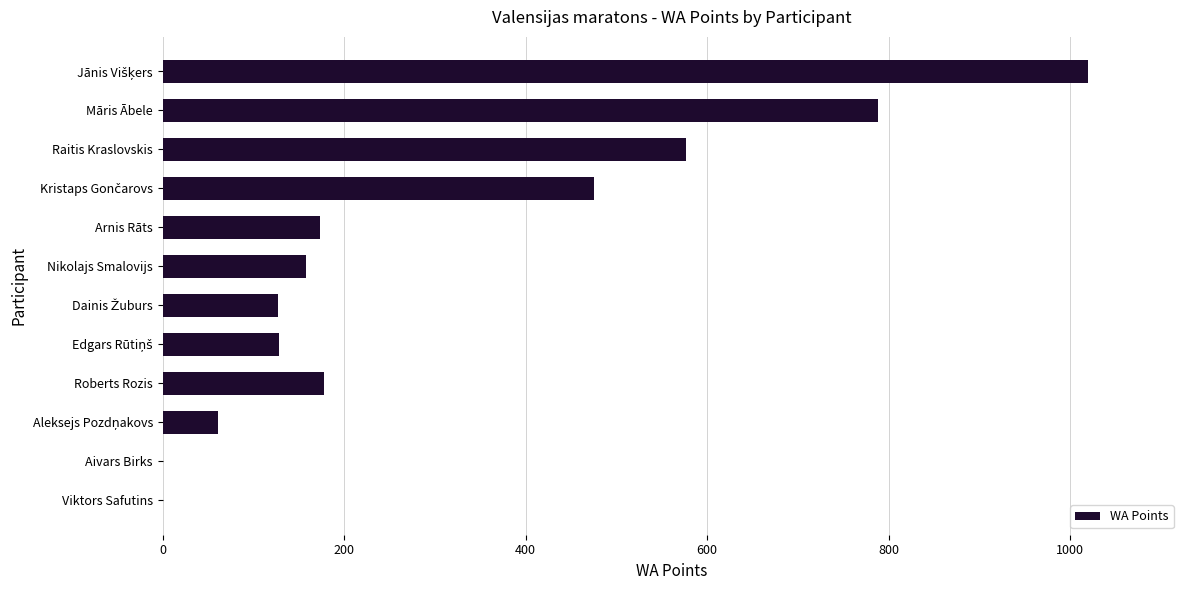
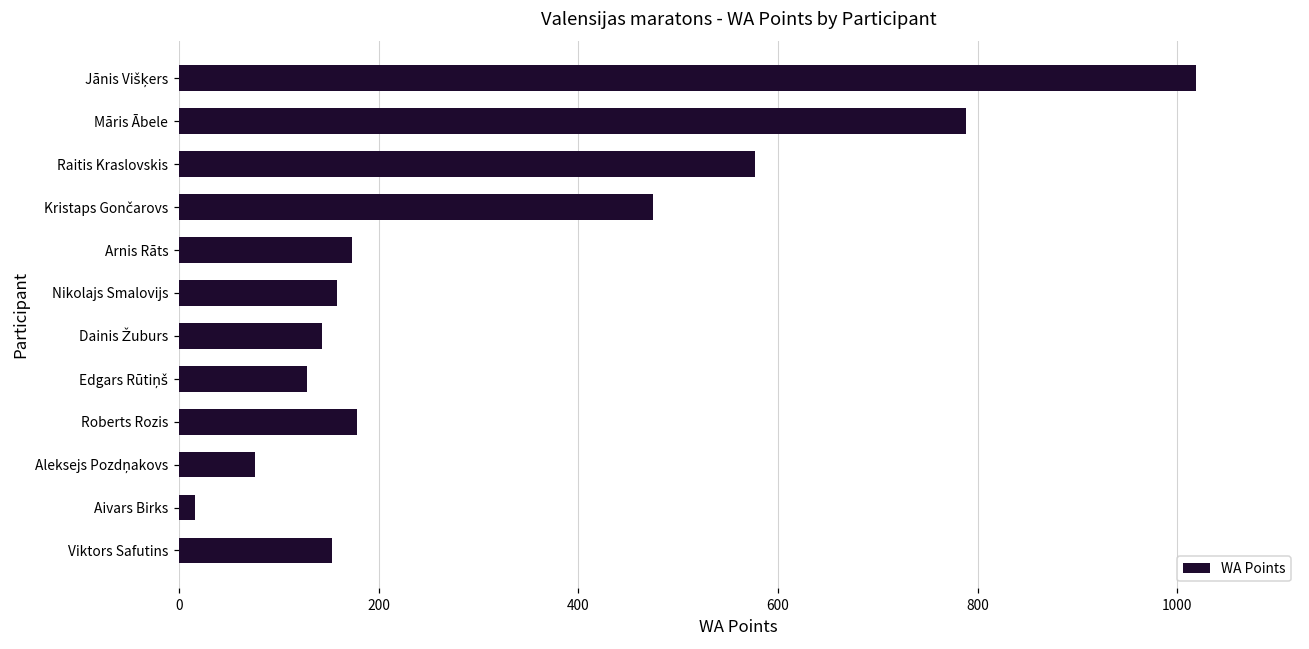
  {
    "Jānis Višķers": 1020,
    "Māris Ābele": 790,
    "Raitis Kraslovskis": 580,
    "Kristaps Gončarovs": 480,
    "Arnis Rāts": 170,
    "Nikolajs Smalovijs": 160,
-   "Dainis Žuburs": 130,
+   "Dainis Žuburs": 140,
    "Edgars Rūtiņš": 130,
    "Roberts Rozis": 180,
-   "Aleksejs Pozdņakovs": 60,
-   "Aivars Birks": 0,
-   "Viktors Safutins": 0
+   "Aleksejs Pozdņakovs": 80,
+   "Aivars Birks": 20,
+   "Viktors Safutins": 150
  }
